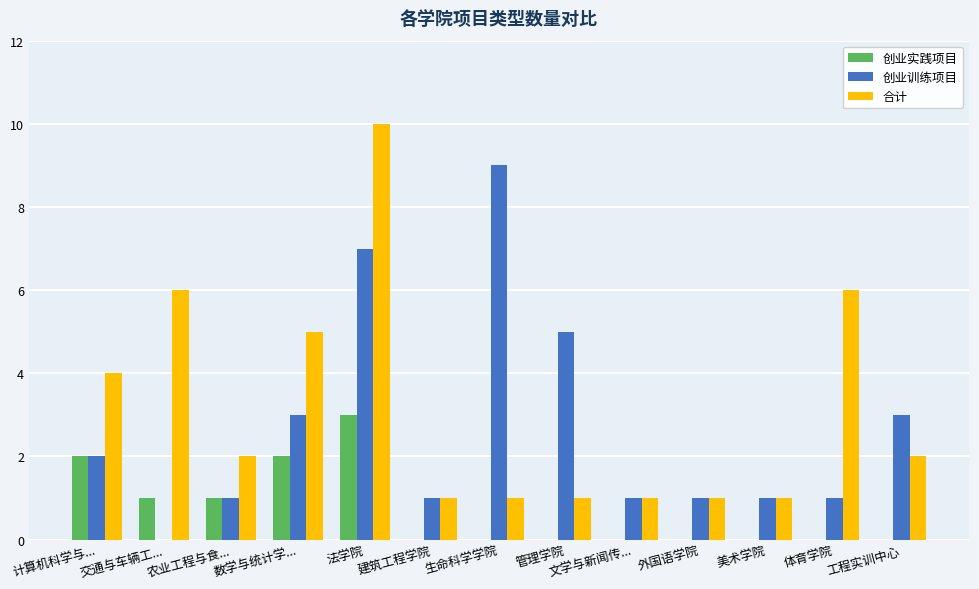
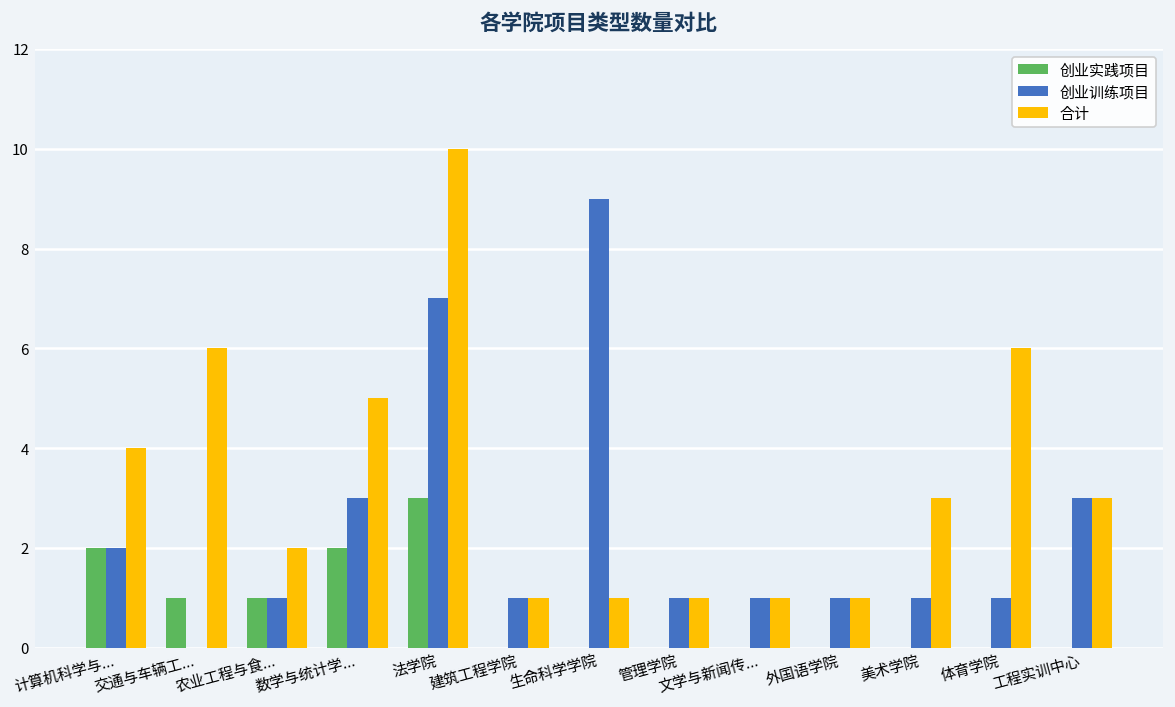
  {
    "创业实践项目": {
      "计算机科学与...": 2,
      "交通与车辆工...": 1,
      "农业工程与食...": 1,
      "数学与统计学...": 2,
      "法学院": 3,
      "建筑工程学院": 0,
      "生命科学学院": 0,
      "管理学院": 0,
      "文学与新闻传...": 0,
      "外国语学院": 0,
      "美术学院": 0,
      "体育学院": 0,
      "工程实训中心": 0
    },
    "创业训练项目": {
      "计算机科学与...": 2,
      "交通与车辆工...": 0,
      "农业工程与食...": 1,
      "数学与统计学...": 3,
      "法学院": 7,
      "建筑工程学院": 1,
      "生命科学学院": 9,
-     "管理学院": 5,
+     "管理学院": 1,
      "文学与新闻传...": 1,
      "外国语学院": 1,
      "美术学院": 1,
      "体育学院": 1,
      "工程实训中心": 3
    },
    "合计": {
      "计算机科学与...": 4,
      "交通与车辆工...": 6,
      "农业工程与食...": 2,
      "数学与统计学...": 5,
      "法学院": 10,
      "建筑工程学院": 1,
      "生命科学学院": 1,
      "管理学院": 1,
      "文学与新闻传...": 1,
      "外国语学院": 1,
-     "美术学院": 1,
+     "美术学院": 3,
      "体育学院": 6,
-     "工程实训中心": 2
+     "工程实训中心": 3
    }
  }
